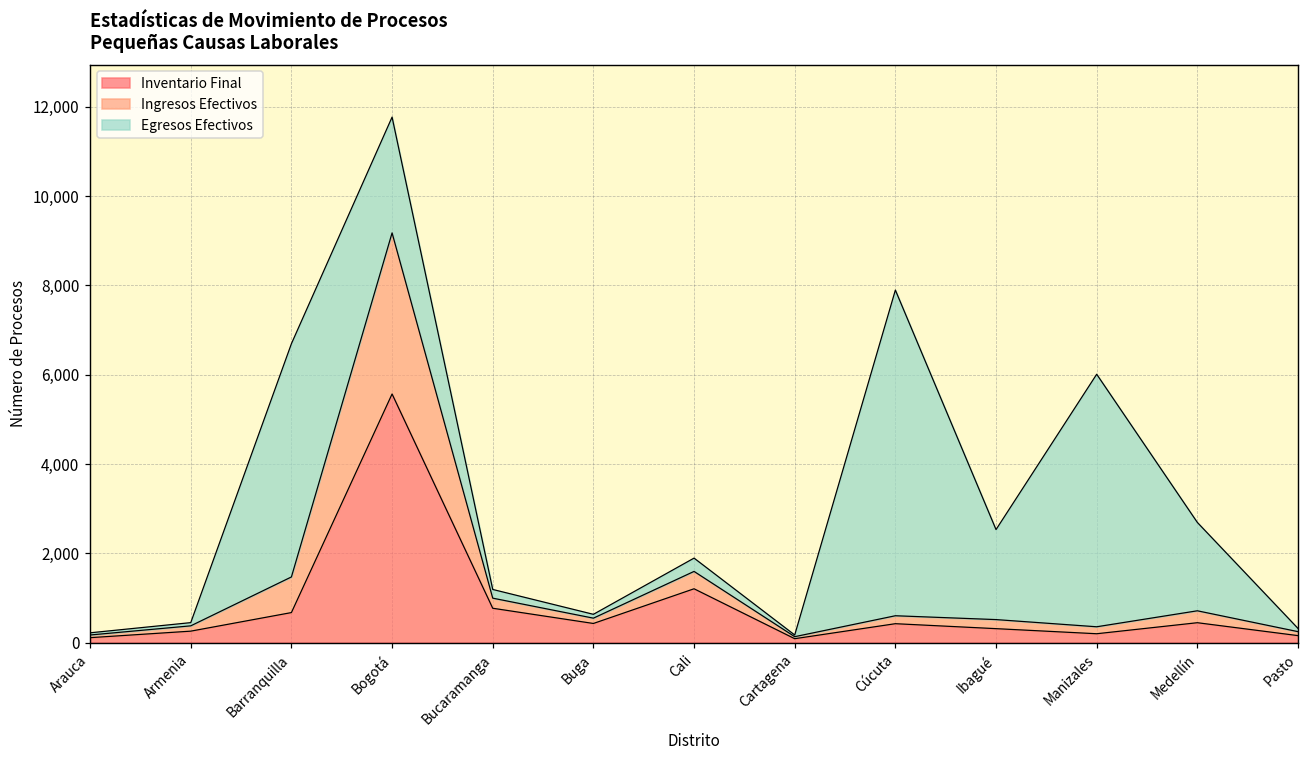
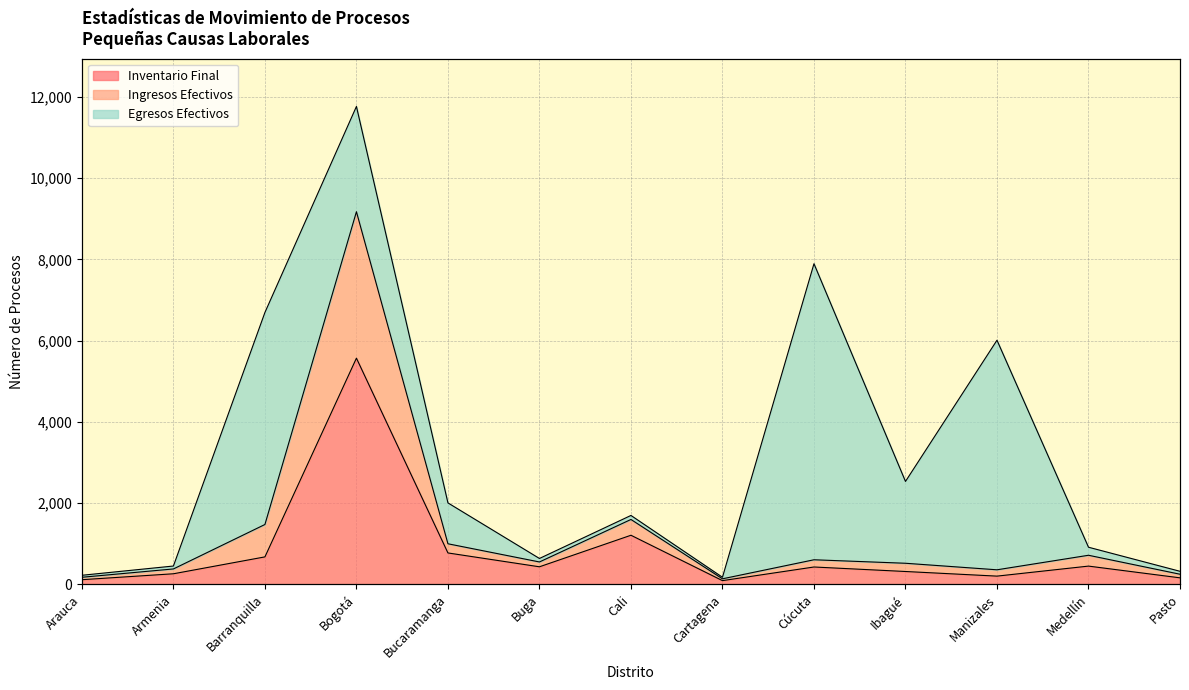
  {
    "Egresos Efectivos": {
      "Armenia": "100",
      "Barranquilla": "5,200",
      "Bogotá": "2,600",
-     "Bucaramanga": "200",
+     "Bucaramanga": "1,000",
      "Buga": "100",
-     "Cali": "300",
+     "Cali": "100",
      "Cúcuta": "7,300",
      "Ibagué": "2,000",
      "Manizales": "5,700",
-     "Medellín": "2,000",
+     "Medellín": "200",
      "Pasto": "100"
    }
  }
